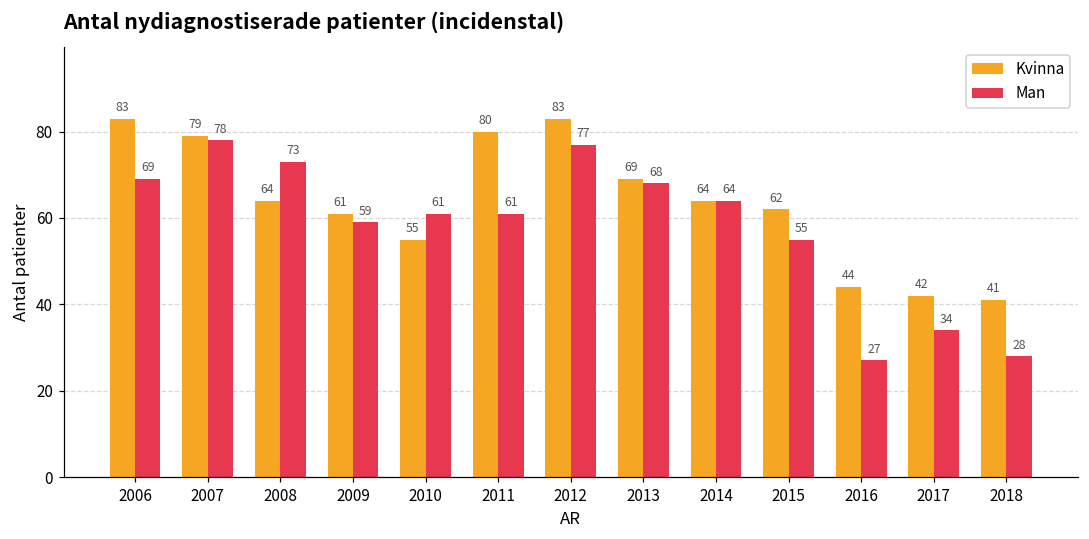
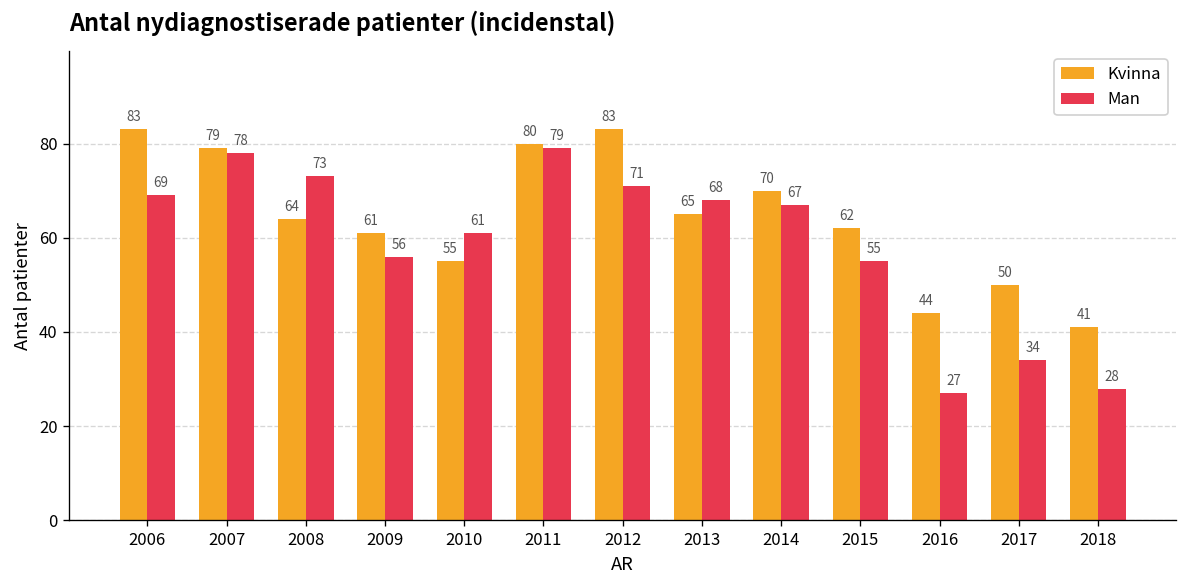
  {
    "Kvinna": {
      "2006": 83,
      "2007": 79,
      "2008": 64,
      "2009": 61,
      "2010": 55,
      "2011": 80,
      "2012": 83,
-     "2013": 69,
-     "2014": 64,
+     "2013": 65,
+     "2014": 70,
      "2015": 62,
      "2016": 44,
-     "2017": 42,
+     "2017": 50,
      "2018": 41
    },
    "Man": {
      "2006": 69,
      "2007": 78,
      "2008": 73,
-     "2009": 59,
+     "2009": 56,
      "2010": 61,
-     "2011": 61,
-     "2012": 77,
+     "2011": 79,
+     "2012": 71,
      "2013": 68,
-     "2014": 64,
+     "2014": 67,
      "2015": 55,
      "2016": 27,
      "2017": 34,
      "2018": 28
    }
  }
